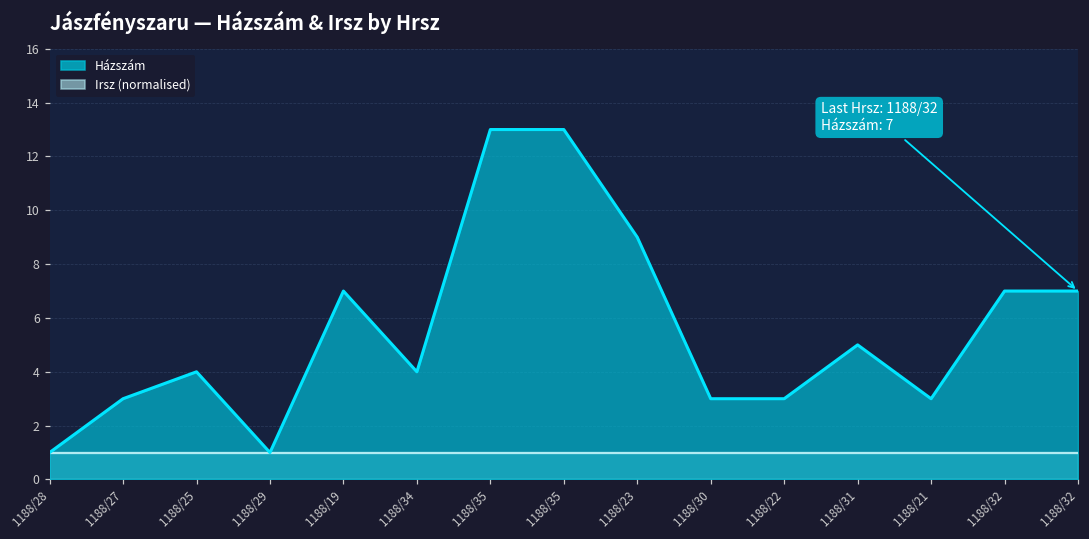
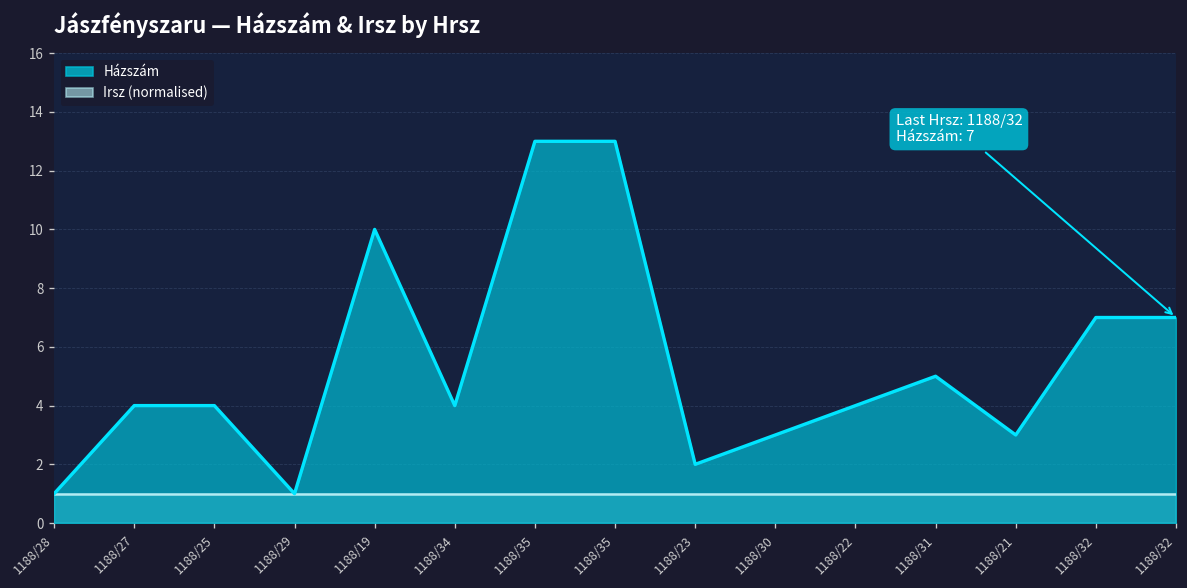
  {
    "Házszám": {
-     "1188/27": 3,
+     "1188/27": 4,
      "1188/25": 4,
-     "1188/19": 7,
+     "1188/19": 10,
      "1188/34": 4,
-     "1188/23": 9,
+     "1188/23": 2,
      "1188/30": 3,
-     "1188/22": 3,
+     "1188/22": 4,
      "1188/31": 5,
      "1188/21": 3
    }
  }
